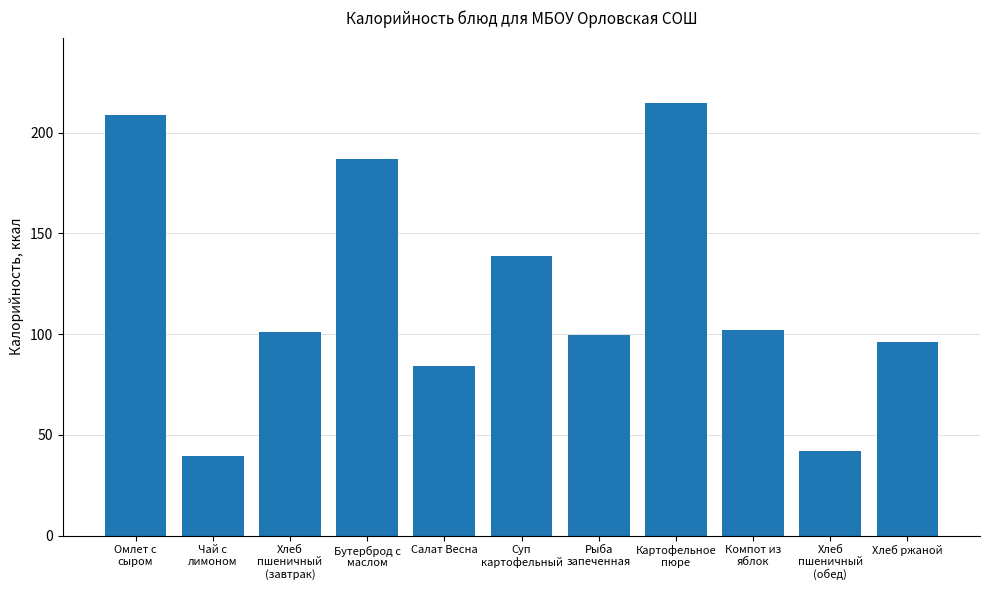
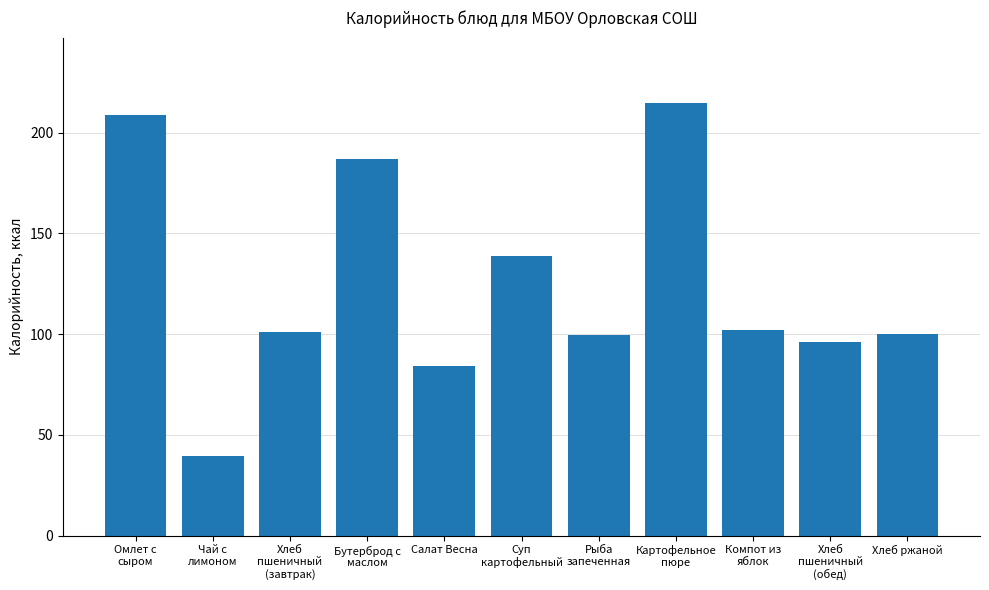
  {
    "Омлет с сыром": 209,
    "Чай с лимоном": 39,
    "Хлеб пшеничный (завтрак)": 101,
    "Бутерброд с маслом": 187,
    "Салат Весна": 84,
    "Суп картофельный": 139,
    "Рыба запеченная": 100,
    "Картофельное пюре": 215,
    "Компот из яблок": 102,
-   "Хлеб пшеничный (обед)": 42,
-   "Хлеб ржаной": 96
+   "Хлеб пшеничный (обед)": 96,
+   "Хлеб ржаной": 100
  }
